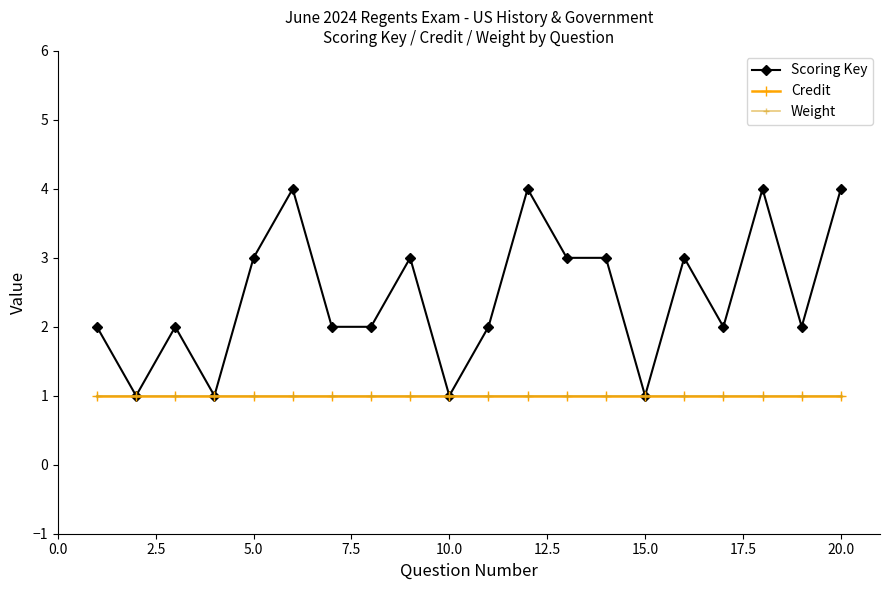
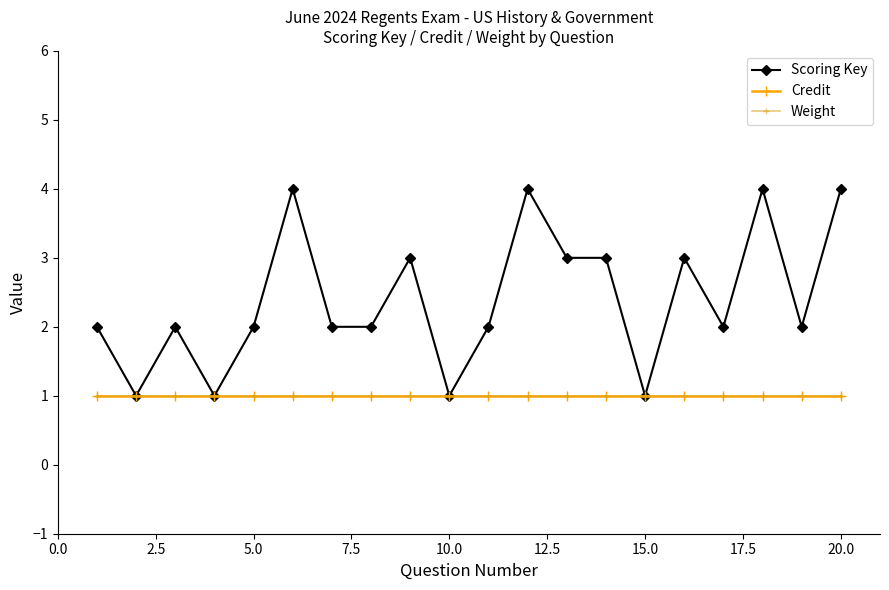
  {
    "Scoring Key": {
-     "5.0": 3,
+     "5.0": 2,
      "20.0": 4
    },
    "Weight": {
      "5.0": 1,
      "20.0": 1
    }
  }
